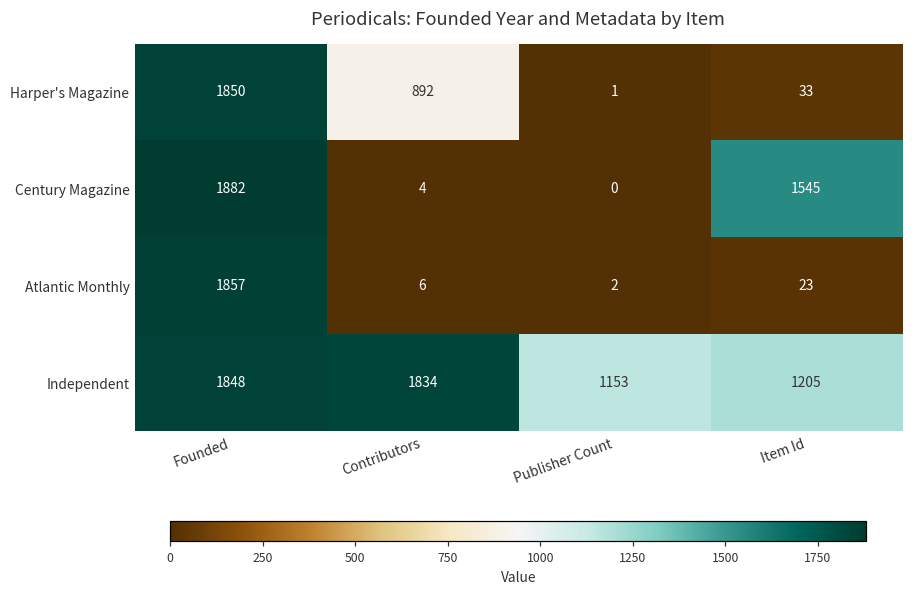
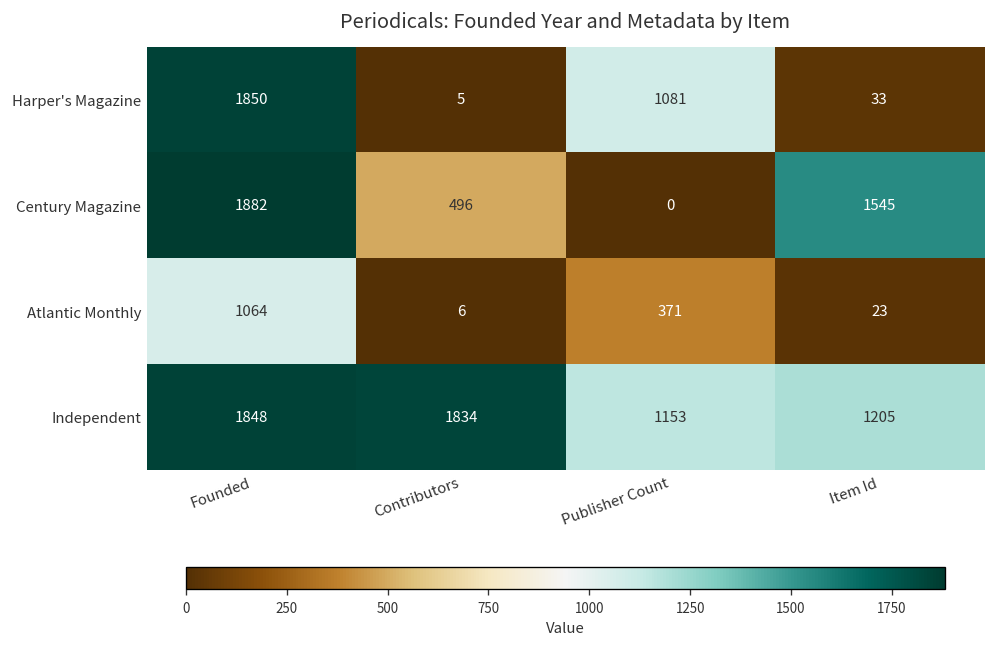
  {
    "Harper's Magazine": {
      "Founded": 1850,
-     "Contributors": 892,
-     "Publisher Count": 1,
+     "Contributors": 5,
+     "Publisher Count": 1081,
      "Item Id": 33
    },
    "Century Magazine": {
      "Founded": 1882,
-     "Contributors": 4,
+     "Contributors": 496,
      "Publisher Count": 0,
      "Item Id": 1545
    },
    "Atlantic Monthly": {
-     "Founded": 1857,
+     "Founded": 1064,
      "Contributors": 6,
-     "Publisher Count": 2,
+     "Publisher Count": 371,
      "Item Id": 23
    },
    "Independent": {
      "Founded": 1848,
      "Contributors": 1834,
      "Publisher Count": 1153,
      "Item Id": 1205
    }
  }
